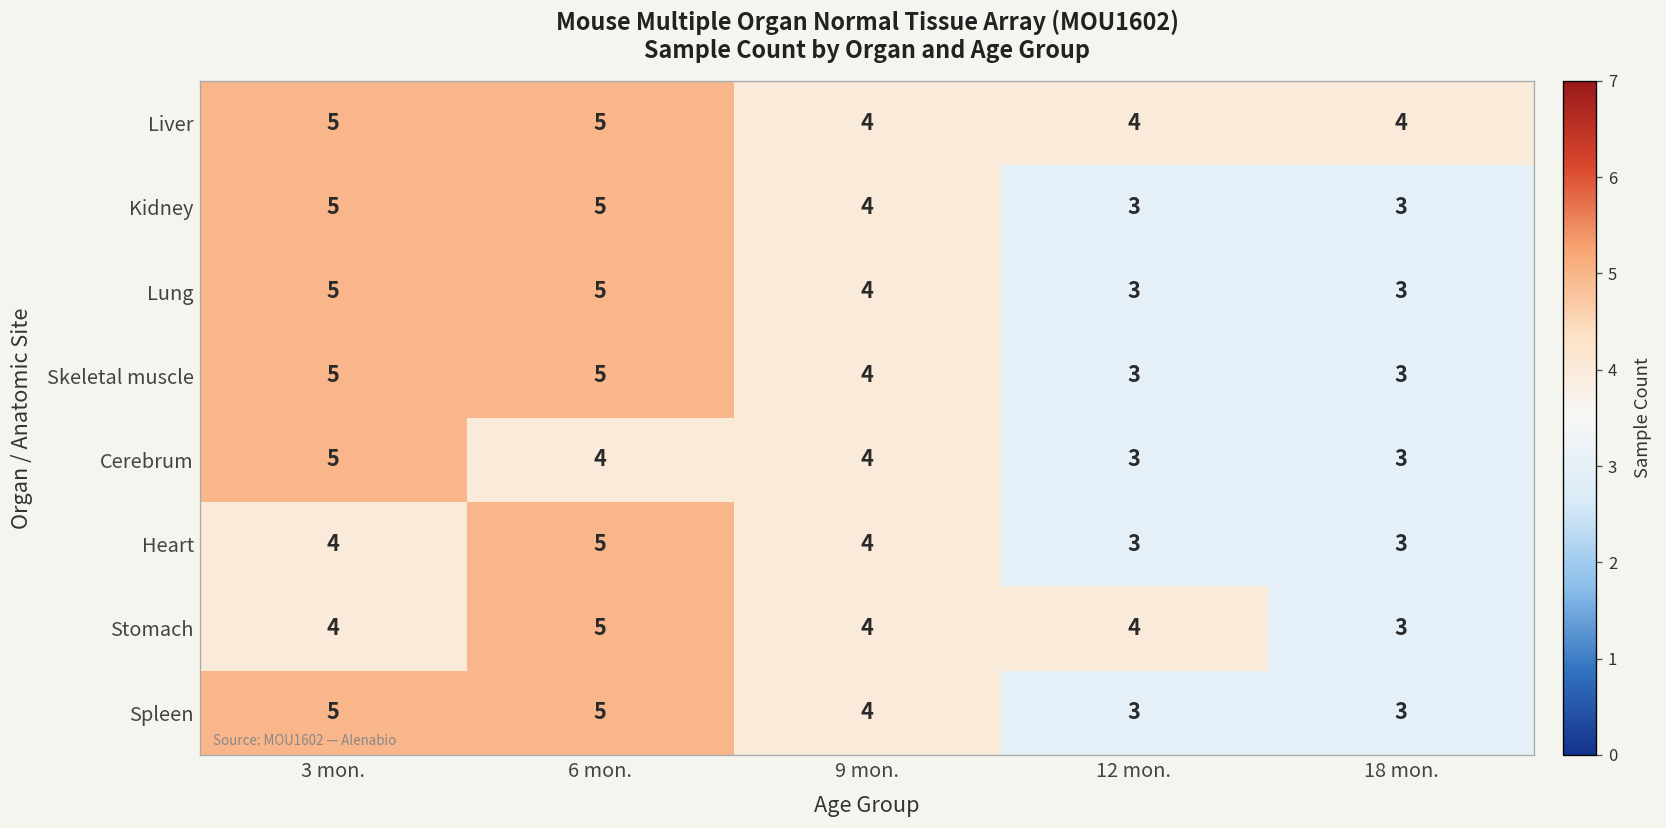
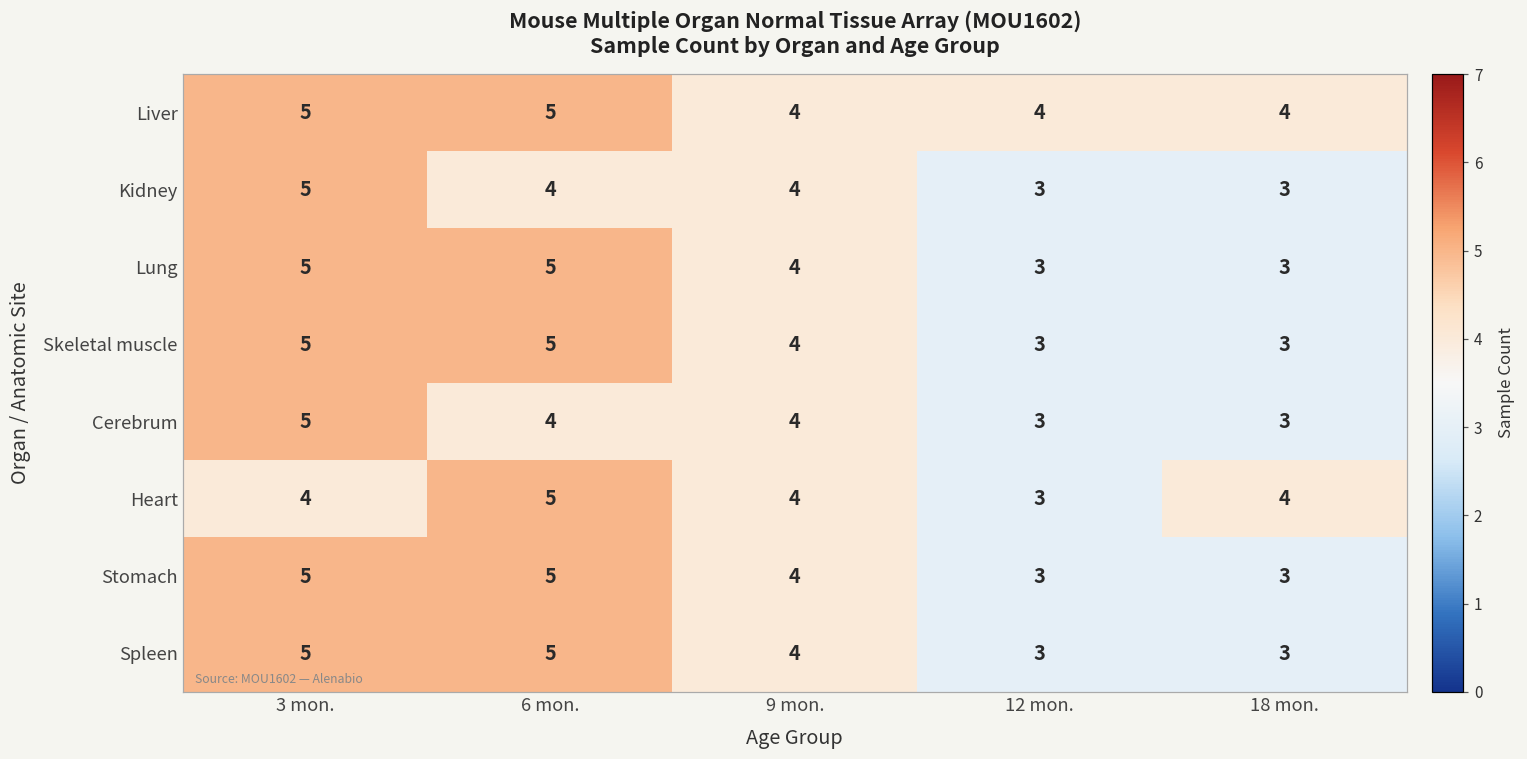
  {
    "Liver": {
      "3 mon.": 5,
      "6 mon.": 5,
      "9 mon.": 4,
      "12 mon.": 4,
      "18 mon.": 4
    },
    "Kidney": {
      "3 mon.": 5,
-     "6 mon.": 5,
+     "6 mon.": 4,
      "9 mon.": 4,
      "12 mon.": 3,
      "18 mon.": 3
    },
    "Lung": {
      "3 mon.": 5,
      "6 mon.": 5,
      "9 mon.": 4,
      "12 mon.": 3,
      "18 mon.": 3
    },
    "Skeletal muscle": {
      "3 mon.": 5,
      "6 mon.": 5,
      "9 mon.": 4,
      "12 mon.": 3,
      "18 mon.": 3
    },
    "Cerebrum": {
      "3 mon.": 5,
      "6 mon.": 4,
      "9 mon.": 4,
      "12 mon.": 3,
      "18 mon.": 3
    },
    "Heart": {
      "3 mon.": 4,
      "6 mon.": 5,
      "9 mon.": 4,
      "12 mon.": 3,
-     "18 mon.": 3
+     "18 mon.": 4
    },
    "Stomach": {
-     "3 mon.": 4,
+     "3 mon.": 5,
      "6 mon.": 5,
      "9 mon.": 4,
-     "12 mon.": 4,
+     "12 mon.": 3,
      "18 mon.": 3
    },
    "Spleen": {
      "6 mon.": 5,
      "9 mon.": 4,
      "12 mon.": 3,
      "18 mon.": 3
    }
  }
